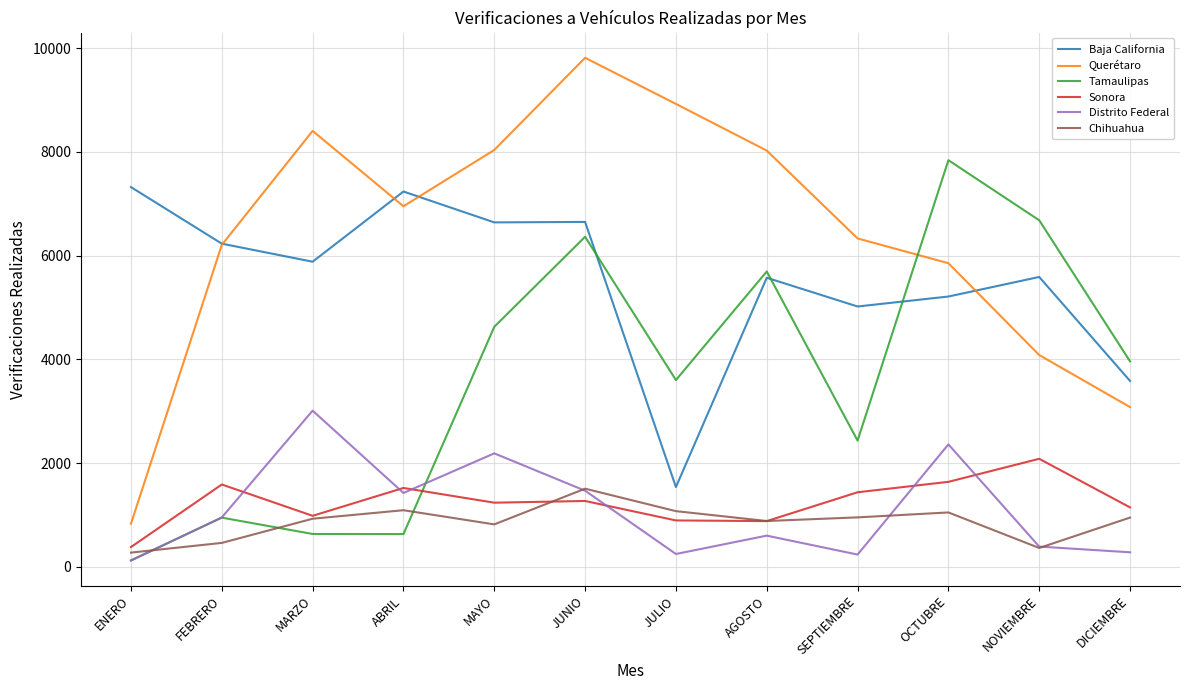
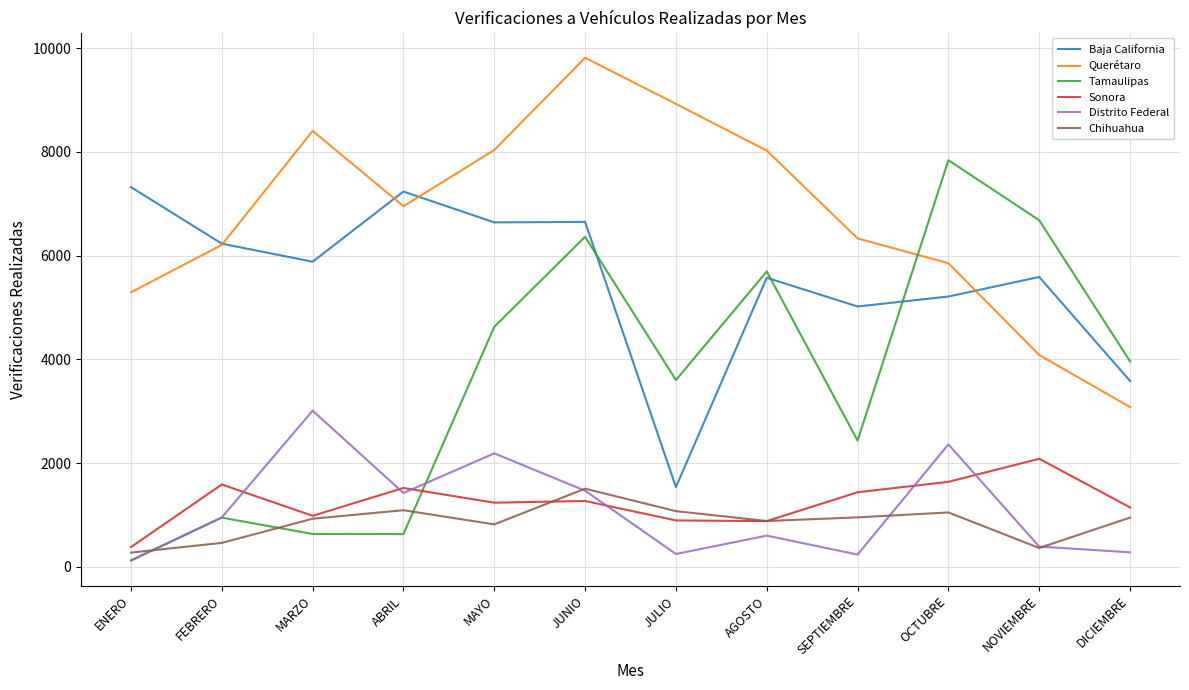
  {
    "Baja California": {
      "ENERO": 7300,
      "MARZO": 5900,
      "ABRIL": 7200,
      "MAYO": 6600,
      "JUNIO": 6700,
      "JULIO": 1500,
      "AGOSTO": 5600,
      "SEPTIEMBRE": 5000,
      "OCTUBRE": 5200,
      "NOVIEMBRE": 5600,
      "DICIEMBRE": 3600
    },
    "Querétaro": {
-     "ENERO": 800,
+     "ENERO": 5300,
      "MARZO": 8400,
      "ABRIL": 7000,
      "MAYO": 8000,
      "JUNIO": 9800,
      "JULIO": 8900,
      "AGOSTO": 8000,
      "SEPTIEMBRE": 6300,
      "OCTUBRE": 5900,
      "NOVIEMBRE": 4100,
      "DICIEMBRE": 3100
    },
    "Tamaulipas": {
      "MARZO": 600,
      "ABRIL": 600,
      "MAYO": 4600,
      "JUNIO": 6400,
      "JULIO": 3600,
      "AGOSTO": 5700,
      "SEPTIEMBRE": 2400,
      "OCTUBRE": 7800,
      "NOVIEMBRE": 6700,
      "DICIEMBRE": 4000
    },
    "Sonora": {
      "ENERO": 400,
      "FEBRERO": 1600,
      "MARZO": 1000,
      "ABRIL": 1500,
      "MAYO": 1200,
      "JUNIO": 1300,
      "JULIO": 900,
      "SEPTIEMBRE": 1400,
      "OCTUBRE": 1600,
      "NOVIEMBRE": 2100,
      "DICIEMBRE": 1100
    },
    "Distrito Federal": {
      "MARZO": 3000,
      "ABRIL": 1400,
      "MAYO": 2200,
      "JULIO": 200,
      "AGOSTO": 600,
      "SEPTIEMBRE": 200,
      "OCTUBRE": 2400,
      "DICIEMBRE": 300
    },
    "Chihuahua": {
      "ENERO": 300,
      "FEBRERO": 500,
      "MARZO": 900,
      "ABRIL": 1100,
      "MAYO": 800,
      "JULIO": 1100,
      "SEPTIEMBRE": 1000,
      "OCTUBRE": 1100,
      "DICIEMBRE": 1000
    }
  }
